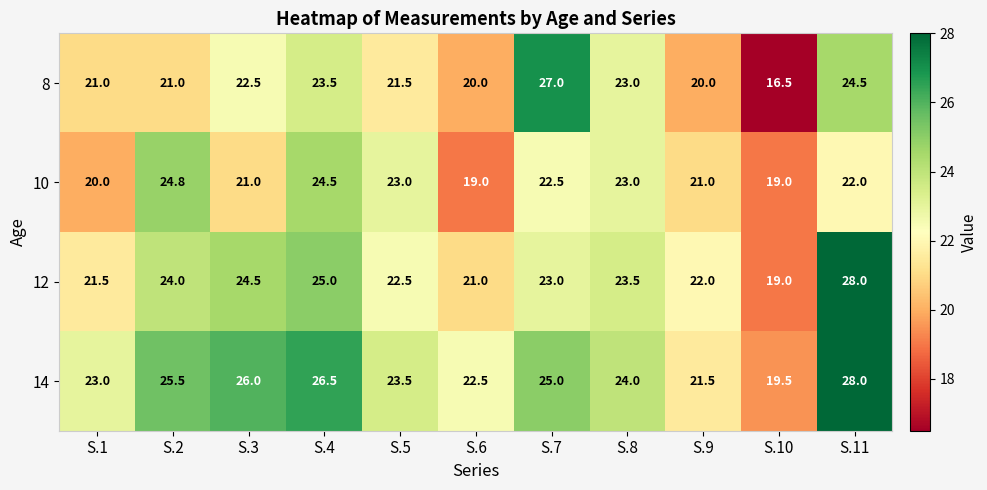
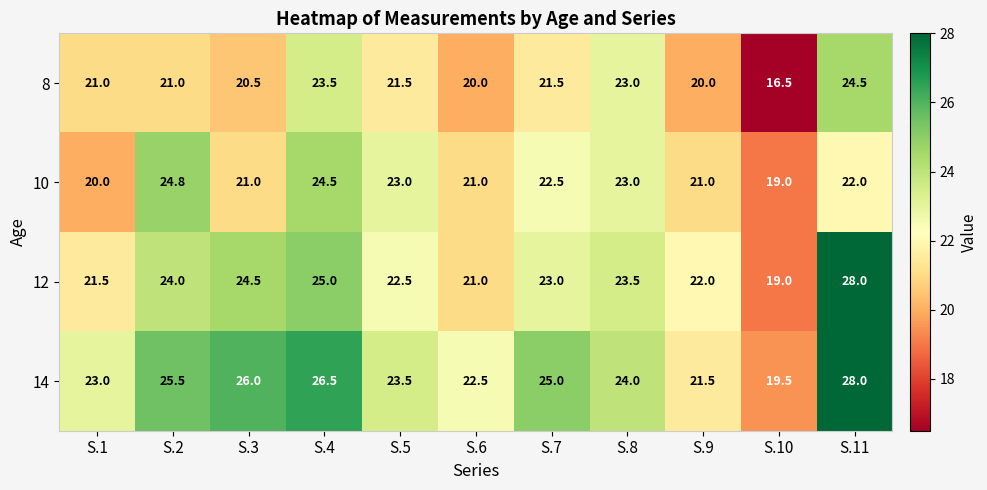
  {
    "8": {
      "S.1": 21.0,
      "S.2": 21.0,
-     "S.3": 22.5,
+     "S.3": 20.5,
      "S.4": 23.5,
      "S.5": 21.5,
      "S.6": 20.0,
-     "S.7": 27.0,
+     "S.7": 21.5,
      "S.8": 23.0,
      "S.9": 20.0,
      "S.10": 16.5,
      "S.11": 24.5
    },
    "10": {
      "S.1": 20.0,
      "S.2": 24.8,
      "S.3": 21.0,
      "S.4": 24.5,
      "S.5": 23.0,
-     "S.6": 19.0,
+     "S.6": 21.0,
      "S.7": 22.5,
      "S.8": 23.0,
      "S.9": 21.0,
      "S.10": 19.0,
      "S.11": 22.0
    },
    "12": {
      "S.1": 21.5,
      "S.2": 24.0,
      "S.3": 24.5,
      "S.4": 25.0,
      "S.5": 22.5,
      "S.6": 21.0,
      "S.7": 23.0,
      "S.8": 23.5,
      "S.9": 22.0,
      "S.10": 19.0,
      "S.11": 28.0
    },
    "14": {
      "S.1": 23.0,
      "S.2": 25.5,
      "S.3": 26.0,
      "S.4": 26.5,
      "S.5": 23.5,
      "S.6": 22.5,
      "S.7": 25.0,
      "S.8": 24.0,
      "S.9": 21.5,
      "S.10": 19.5,
      "S.11": 28.0
    }
  }
